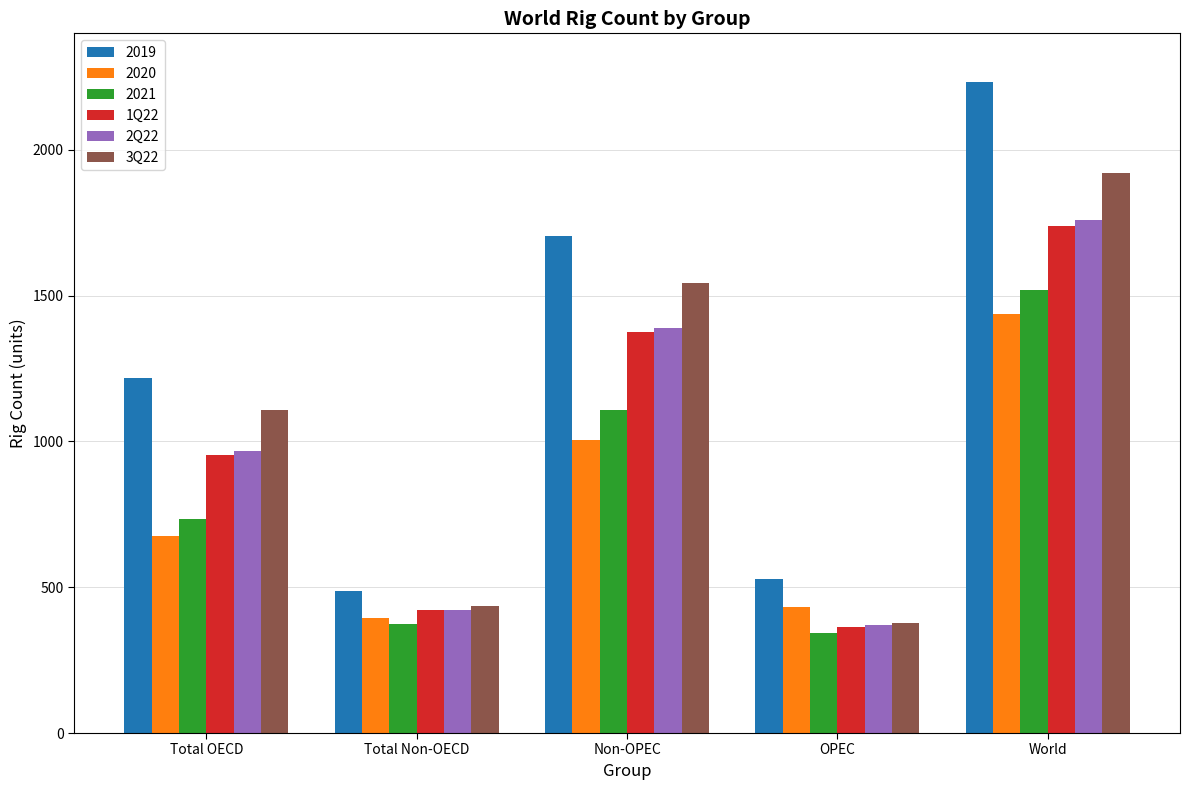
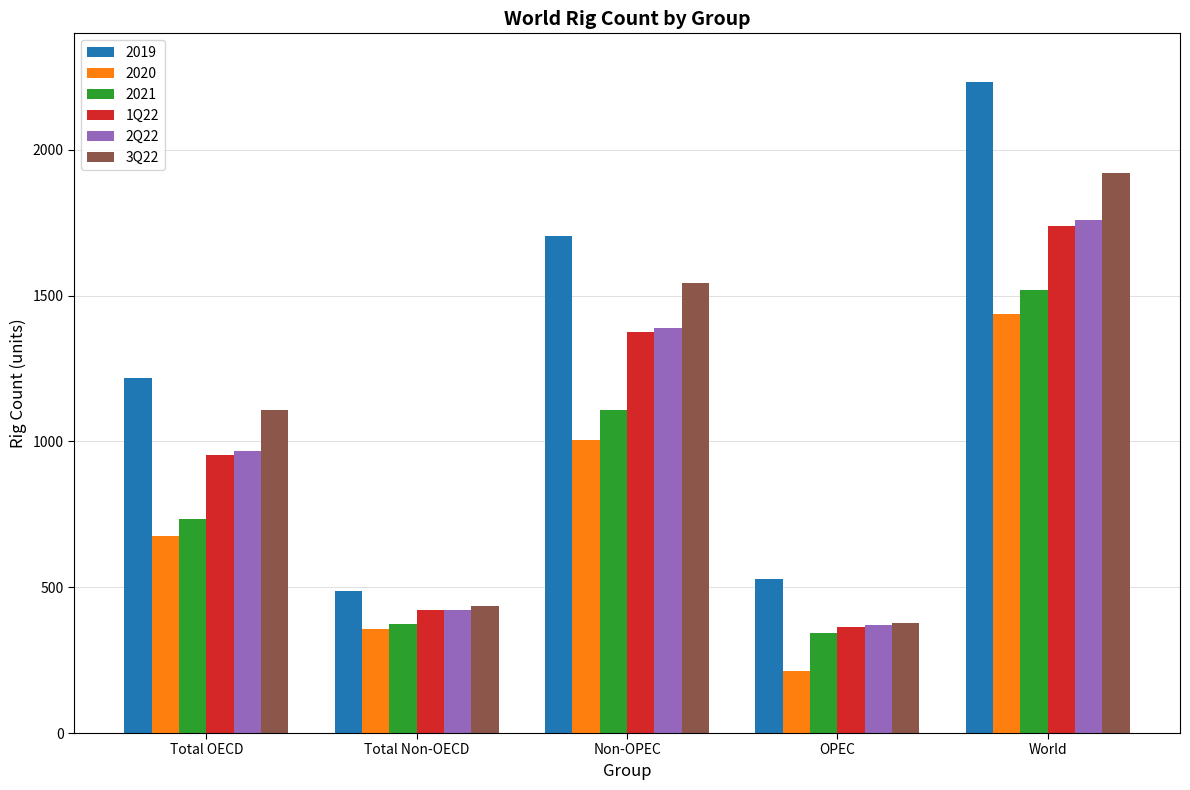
  {
    "2019": {
      "Total OECD": 1220,
      "Total Non-OECD": 490,
      "Non-OPEC": 1710,
      "OPEC": 530,
      "World": 2230
    },
    "2020": {
      "Total OECD": 680,
-     "Total Non-OECD": 390,
+     "Total Non-OECD": 360,
      "Non-OPEC": 1010,
-     "OPEC": 430,
+     "OPEC": 210,
      "World": 1440
    },
    "2021": {
      "Total OECD": 740,
      "Total Non-OECD": 370,
      "Non-OPEC": 1110,
      "OPEC": 340,
      "World": 1520
    },
    "1Q22": {
      "Total OECD": 950,
      "Total Non-OECD": 420,
      "Non-OPEC": 1380,
      "OPEC": 360,
      "World": 1740
    },
    "2Q22": {
      "Total OECD": 970,
      "Total Non-OECD": 420,
      "Non-OPEC": 1390,
      "OPEC": 370,
      "World": 1760
    },
    "3Q22": {
      "Total OECD": 1110,
      "Total Non-OECD": 440,
      "Non-OPEC": 1550,
      "OPEC": 380,
      "World": 1920
    }
  }
